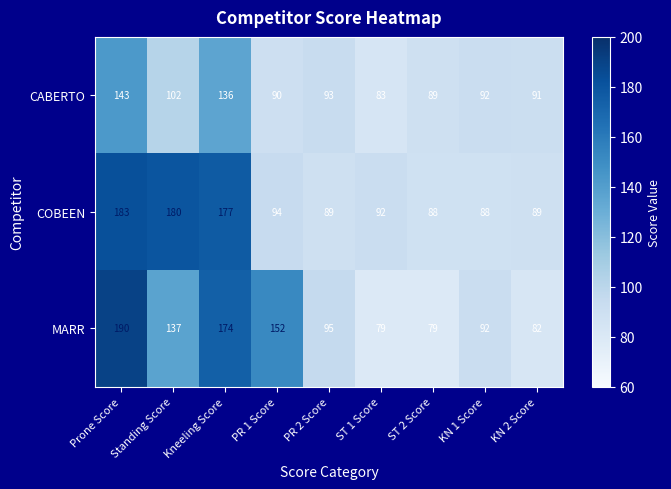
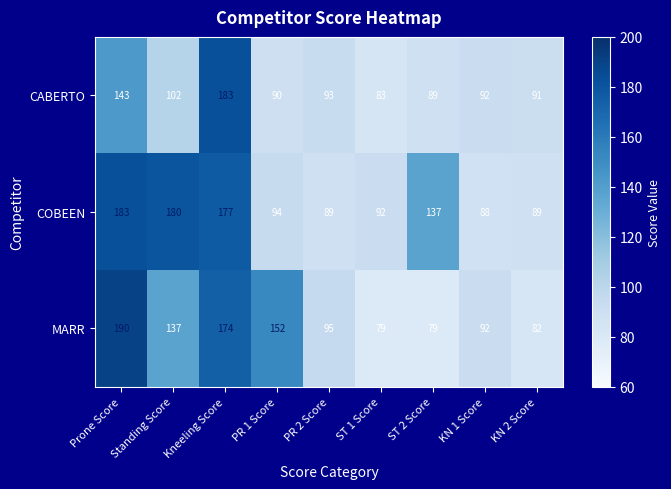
  {
    "CABERTO": {
      "Prone Score": 143,
      "Standing Score": 102,
-     "Kneeling Score": 136,
+     "Kneeling Score": 183,
      "PR 1 Score": 90,
      "PR 2 Score": 93,
      "ST 2 Score": 89,
      "KN 1 Score": 92,
      "KN 2 Score": 91
    },
    "COBEEN": {
      "Prone Score": 183,
      "Standing Score": 180,
      "Kneeling Score": 177,
      "PR 1 Score": 94,
      "PR 2 Score": 89,
      "ST 1 Score": 92,
-     "ST 2 Score": 88,
+     "ST 2 Score": 137,
      "KN 1 Score": 88,
      "KN 2 Score": 89
    },
    "MARR": {
      "Standing Score": 137,
      "Kneeling Score": 174,
      "PR 1 Score": 152,
      "PR 2 Score": 95,
      "KN 1 Score": 92
    }
  }
